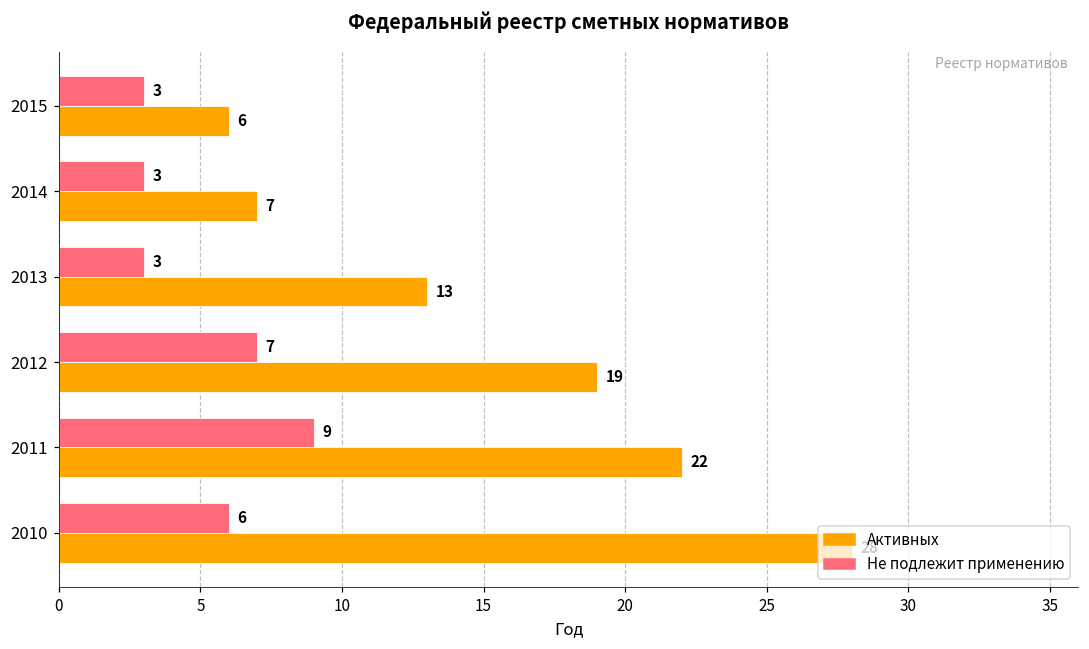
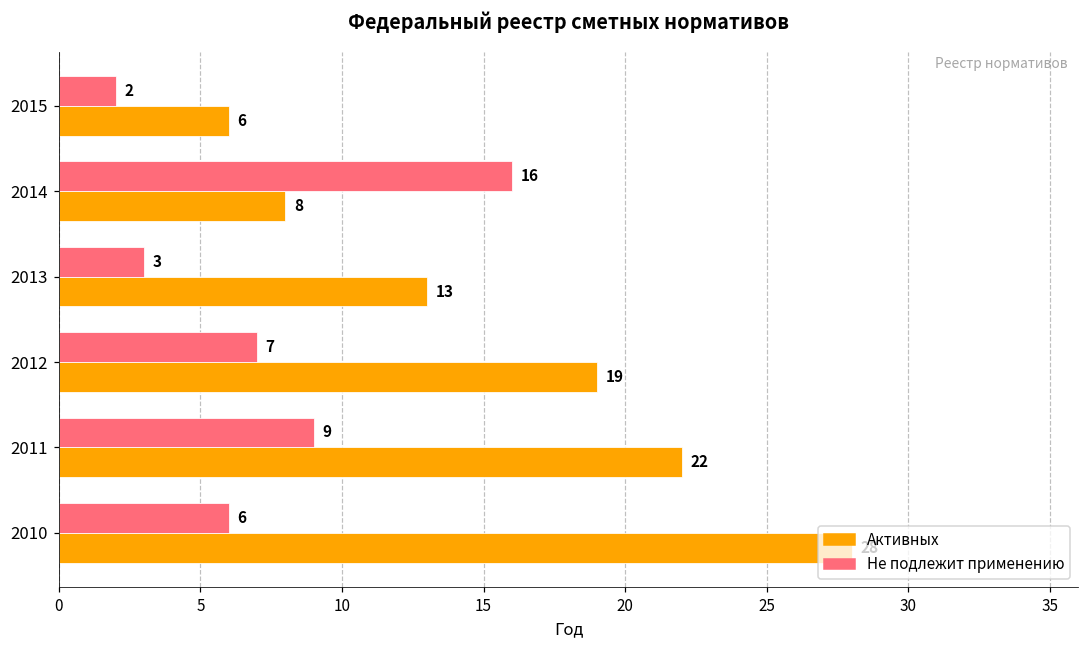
  {
    "Активных": {
      "2015": 6,
-     "2014": 7,
+     "2014": 8,
      "2013": 13,
      "2012": 19,
      "2011": 22
    },
    "Не подлежит применению": {
-     "2015": 3,
-     "2014": 3,
+     "2015": 2,
+     "2014": 16,
      "2013": 3,
      "2012": 7,
      "2011": 9,
      "2010": 6
    }
  }
